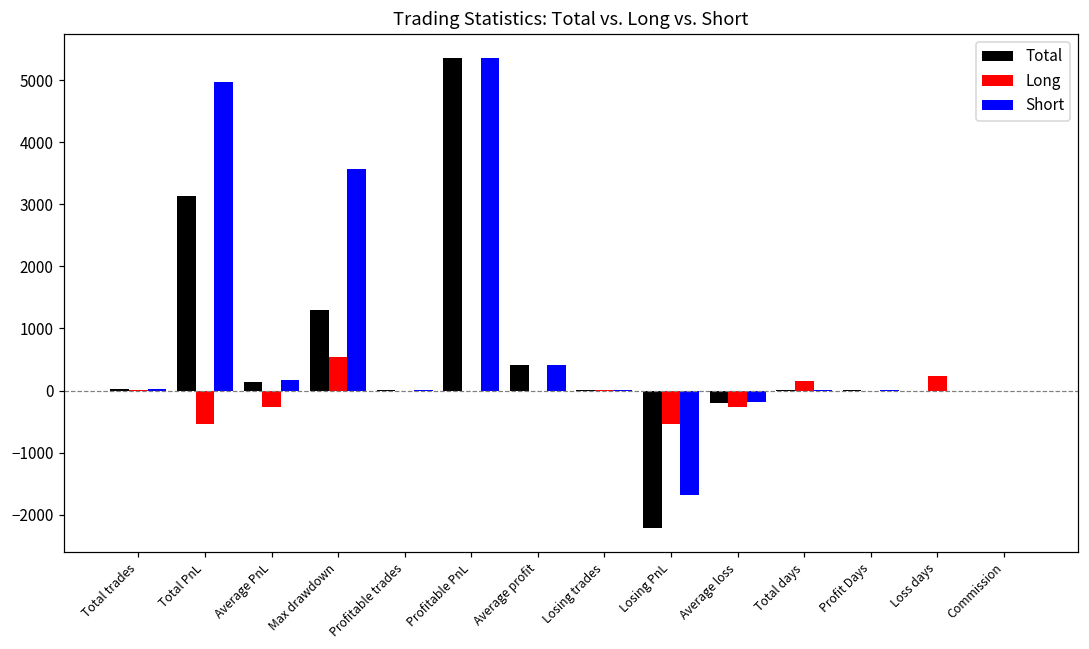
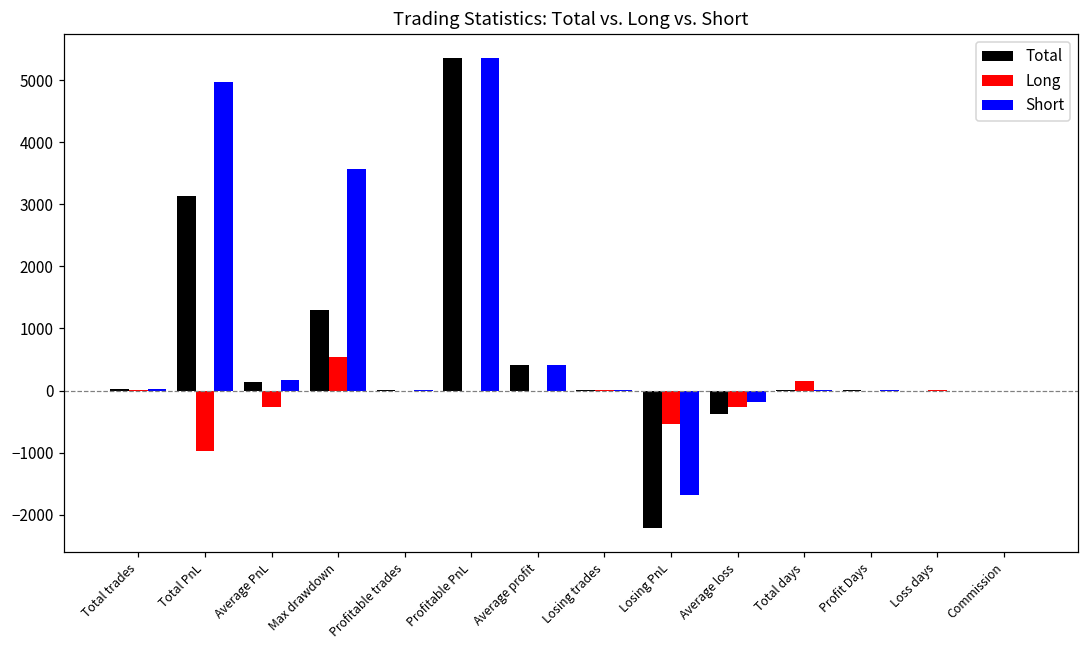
  {
    "Total": {
      "Total PnL": 3100,
      "Average PnL": 100,
      "Max drawdown": 1300,
      "Profitable PnL": 5400,
      "Average profit": 400,
      "Losing PnL": -2200,
-     "Average loss": -200,
+     "Average loss": -400,
      "Loss days": 0,
      "Commission": 0
    },
    "Long": {
-     "Total PnL": -500,
+     "Total PnL": -1000,
      "Average PnL": -300,
      "Max drawdown": 500,
      "Profitable trades": 0,
      "Profitable PnL": 0,
      "Average profit": 0,
      "Losing PnL": -500,
      "Average loss": -300,
      "Total days": 100,
      "Profit Days": 0,
-     "Loss days": 200,
+     "Loss days": 0,
      "Commission": 0
    },
    "Short": {
      "Total PnL": 5000,
      "Average PnL": 200,
      "Max drawdown": 3600,
      "Profitable PnL": 5400,
      "Average profit": 400,
      "Losing PnL": -1700,
      "Average loss": -200,
      "Loss days": 0,
      "Commission": 0
    }
  }
